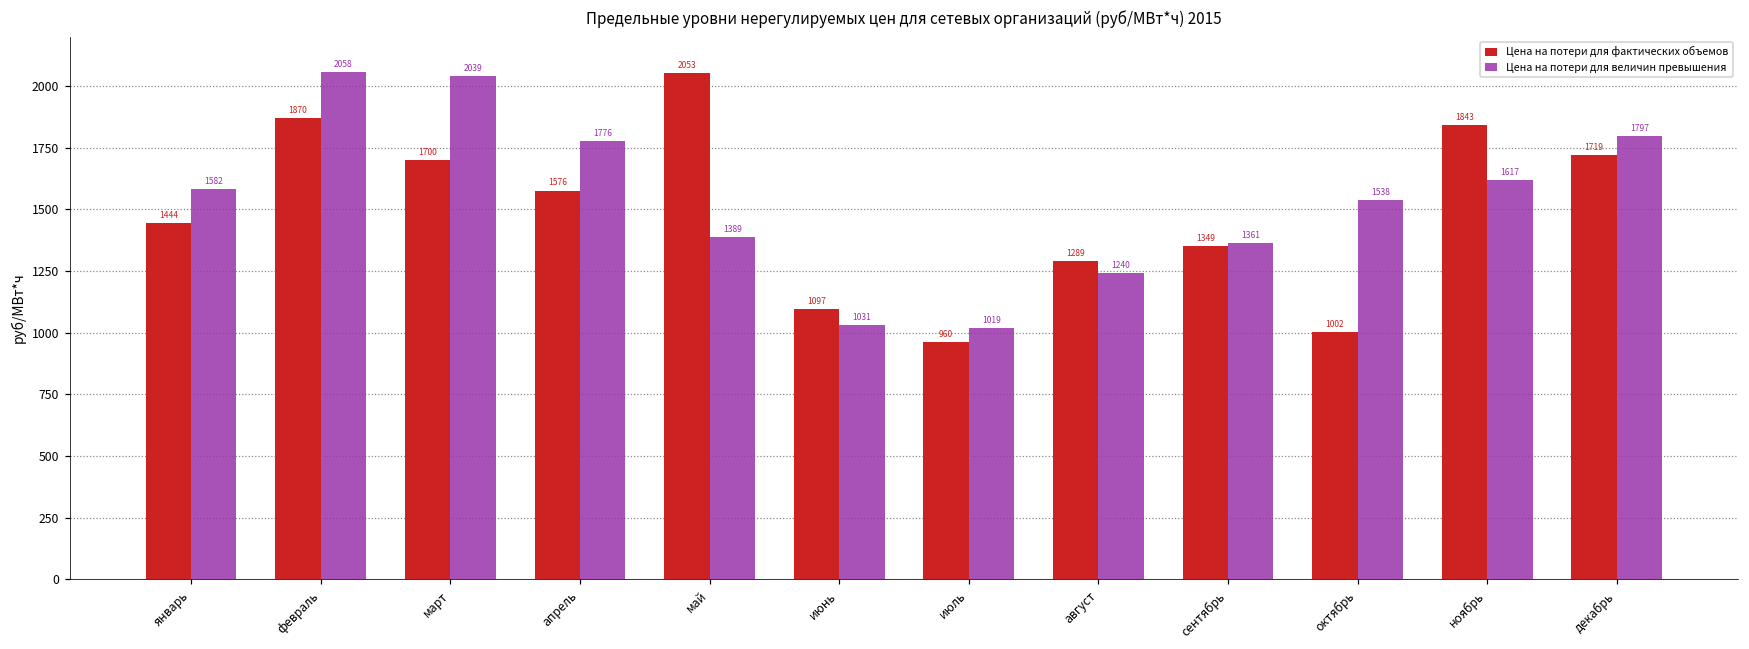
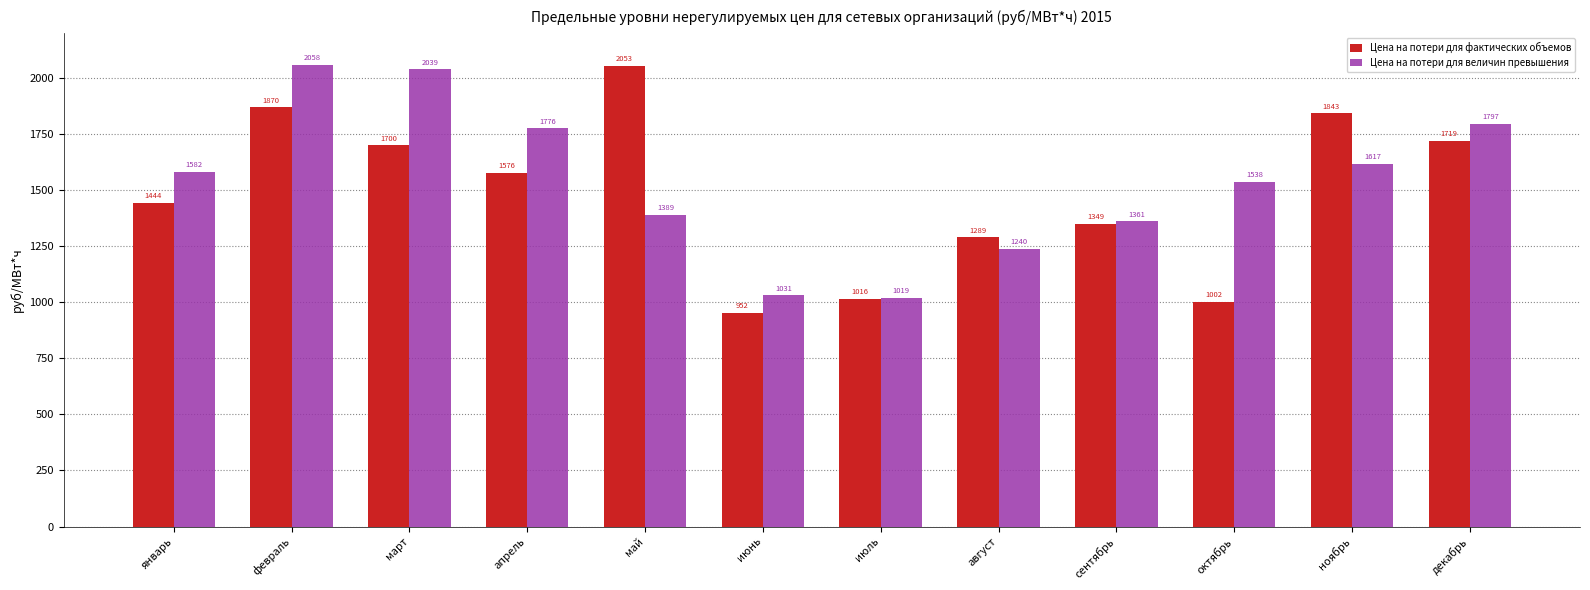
  {
    "Цена на потери для фактических объемов": {
      "январь": 1444,
      "февраль": 1870,
      "март": 1700,
      "апрель": 1576,
      "май": 2053,
-     "июнь": 1097,
-     "июль": 960,
+     "июнь": 952,
+     "июль": 1016,
      "август": 1289,
      "сентябрь": 1349,
      "октябрь": 1002,
      "ноябрь": 1843,
      "декабрь": 1719
    },
    "Цена на потери для величин превышения": {
      "январь": 1582,
      "февраль": 2058,
      "март": 2039,
      "апрель": 1776,
      "май": 1389,
      "июнь": 1031,
      "июль": 1019,
      "август": 1240,
      "сентябрь": 1361,
      "октябрь": 1538,
      "ноябрь": 1617,
      "декабрь": 1797
    }
  }
